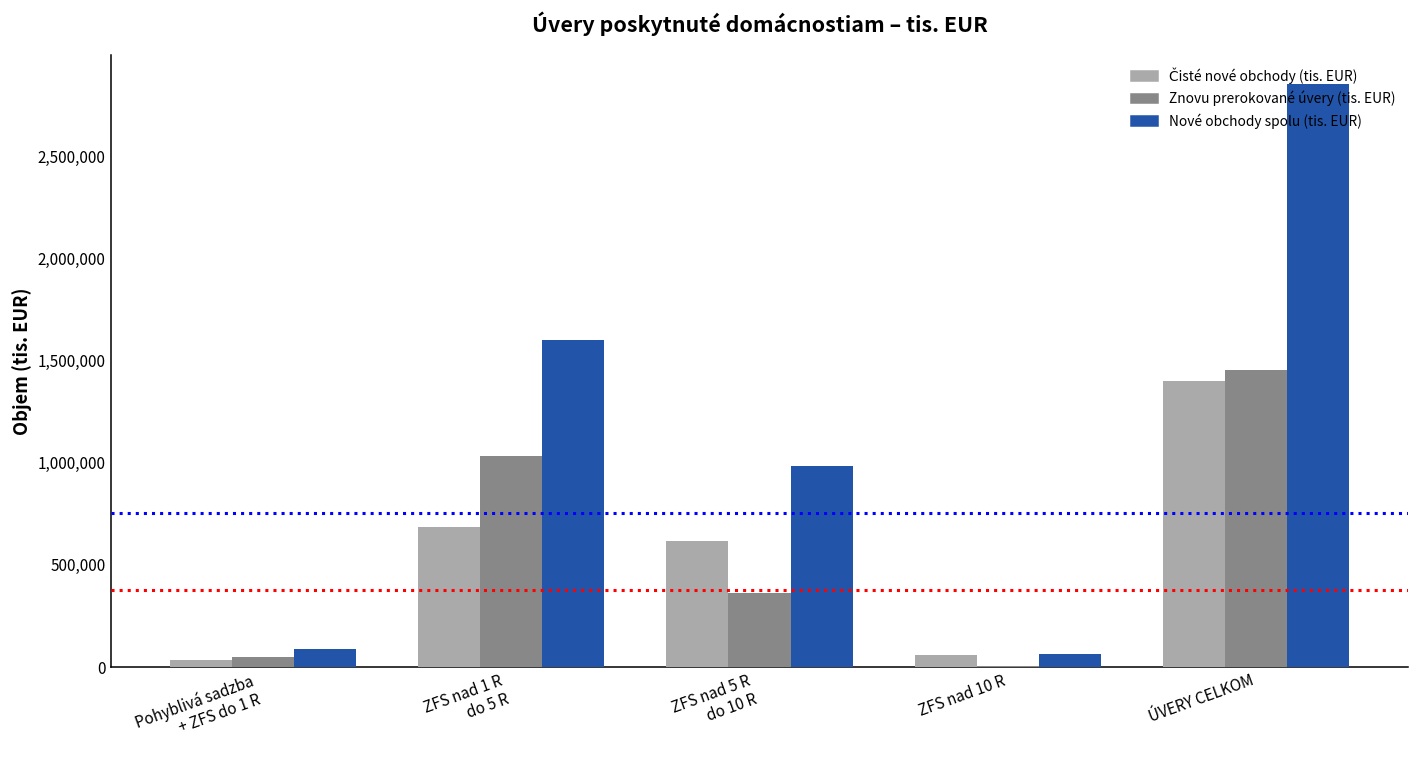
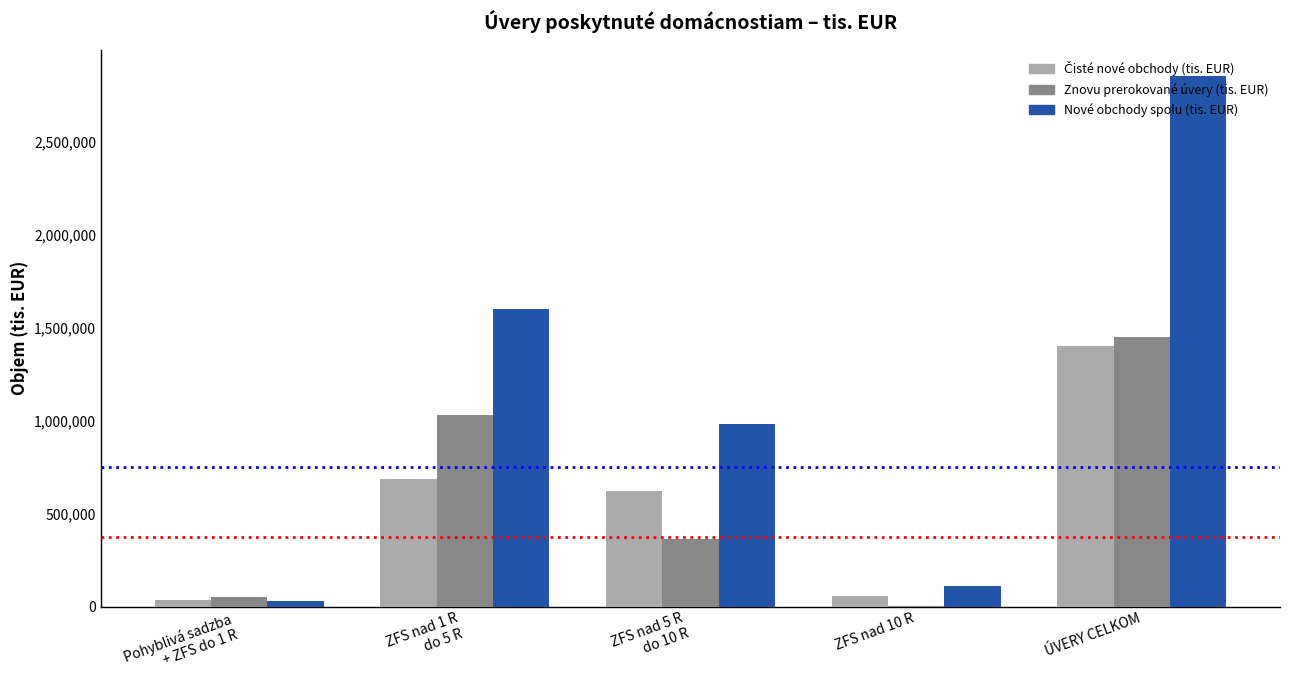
  {
    "Nové obchody spolu (tis. EUR)": {
-     "Pohyblivá sadzba + ZFS do 1 R": "90,000",
+     "Pohyblivá sadzba + ZFS do 1 R": "30,000",
      "ZFS nad 1 R do 5 R": "1,600,000",
      "ZFS nad 5 R do 10 R": "980,000",
-     "ZFS nad 10 R": "60,000",
+     "ZFS nad 10 R": "110,000",
      "ÚVERY CELKOM": "2,850,000"
    }
  }
